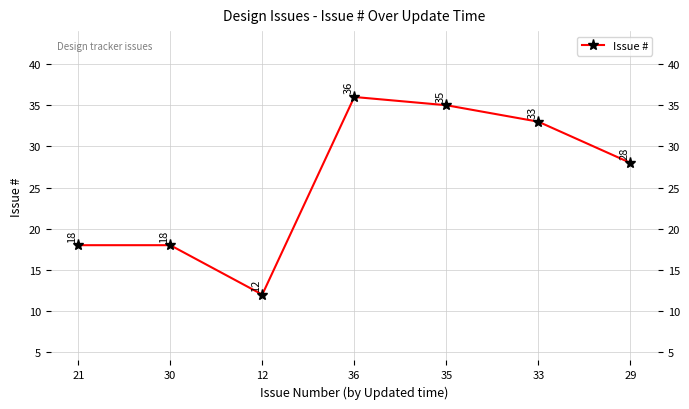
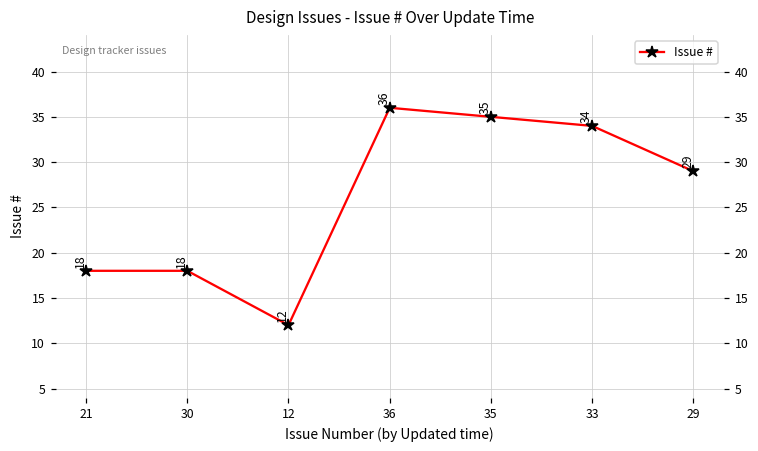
  {
    "21": 18,
    "30": 18,
    "12": 12,
    "36": 36,
    "35": 35,
-   "33": 33,
-   "29": 28
+   "33": 34,
+   "29": 29
  }
